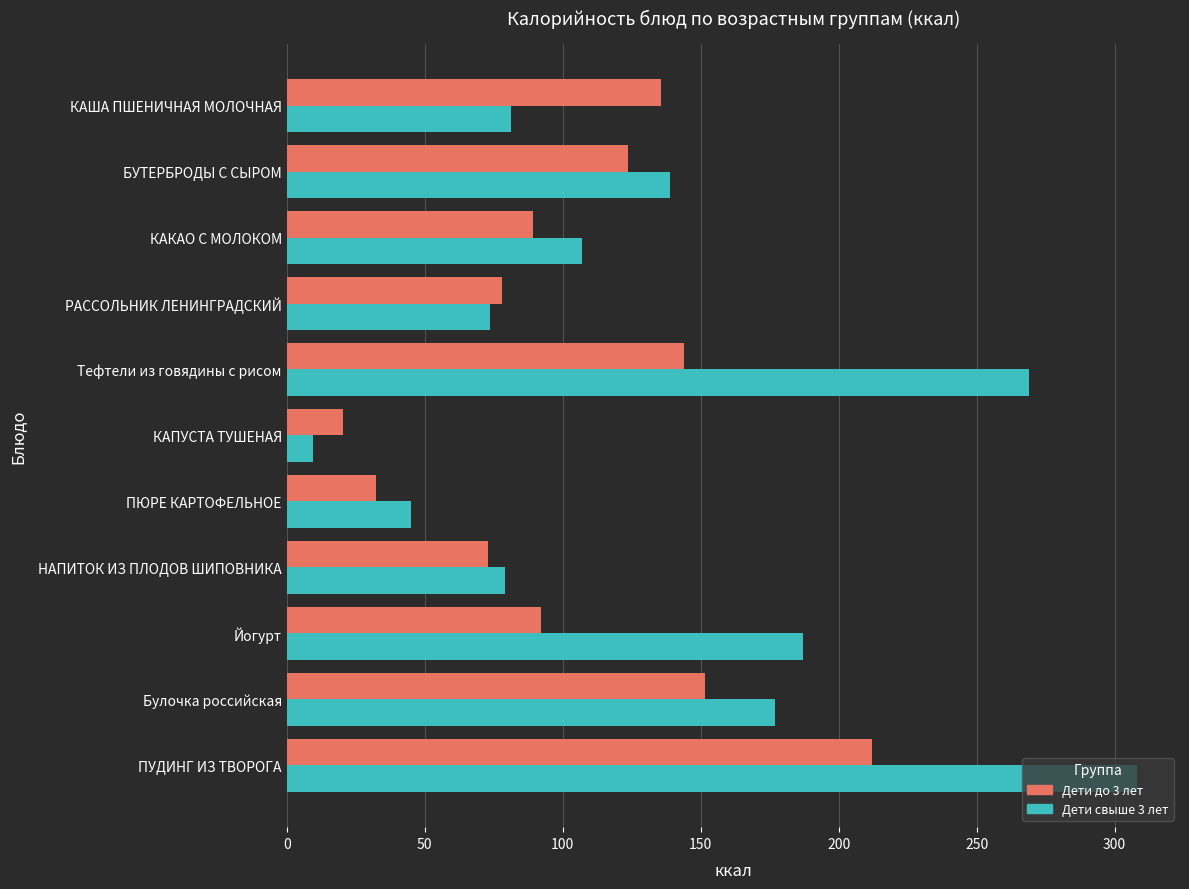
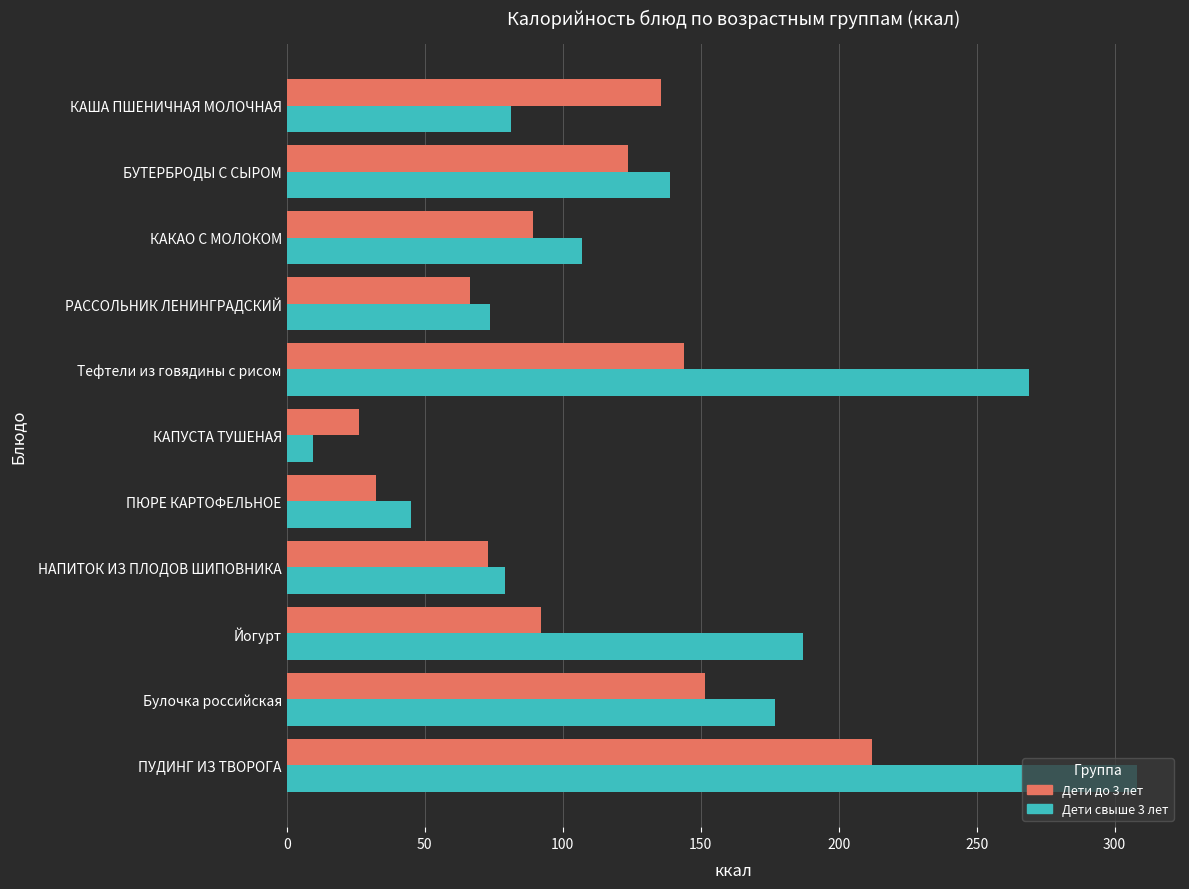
  {
    "Дети свыше 3 лет": {
      "КАША ПШЕНИЧНАЯ МОЛОЧНАЯ": 81,
      "БУТЕРБРОДЫ С СЫРОМ": 139,
      "КАКАО С МОЛОКОМ": 107,
      "РАССОЛЬНИК ЛЕНИНГРАДСКИЙ": 74,
      "Тефтели из говядины с рисом": 269,
      "КАПУСТА ТУШЕНАЯ": 10,
      "ПЮРЕ КАРТОФЕЛЬНОЕ": 45,
      "НАПИТОК ИЗ ПЛОДОВ ШИПОВНИКА": 79,
      "Йогурт": 187,
      "Булочка российская": 177
    },
    "Дети до 3 лет": {
      "КАША ПШЕНИЧНАЯ МОЛОЧНАЯ": 136,
      "БУТЕРБРОДЫ С СЫРОМ": 124,
      "КАКАО С МОЛОКОМ": 89,
-     "РАССОЛЬНИК ЛЕНИНГРАДСКИЙ": 78,
+     "РАССОЛЬНИК ЛЕНИНГРАДСКИЙ": 66,
      "Тефтели из говядины с рисом": 144,
-     "КАПУСТА ТУШЕНАЯ": 20,
+     "КАПУСТА ТУШЕНАЯ": 26,
      "ПЮРЕ КАРТОФЕЛЬНОЕ": 32,
      "НАПИТОК ИЗ ПЛОДОВ ШИПОВНИКА": 73,
      "Йогурт": 92,
      "Булочка российская": 152,
      "ПУДИНГ ИЗ ТВОРОГА": 212
    }
  }
